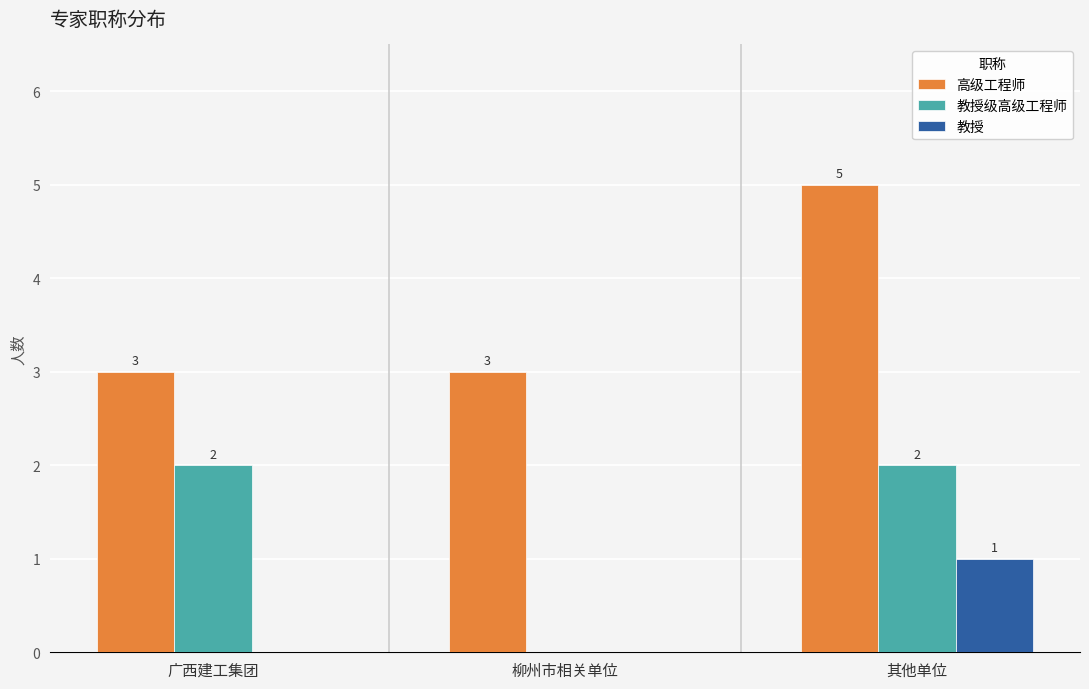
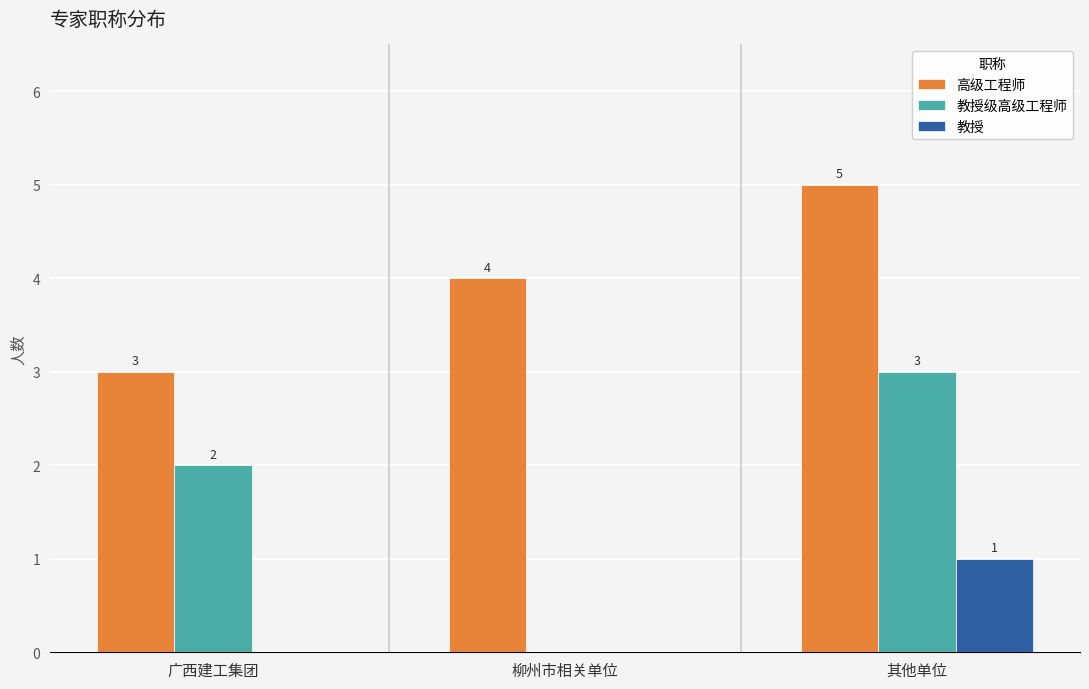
  {
    "高级工程师": {
      "广西建工集团": 3,
-     "柳州市相关单位": 3,
+     "柳州市相关单位": 4,
      "其他单位": 5
    },
    "教授级高级工程师": {
      "广西建工集团": 2,
-     "其他单位": 2
+     "其他单位": 3
    },
    "教授": {
      "其他单位": 1
    }
  }
